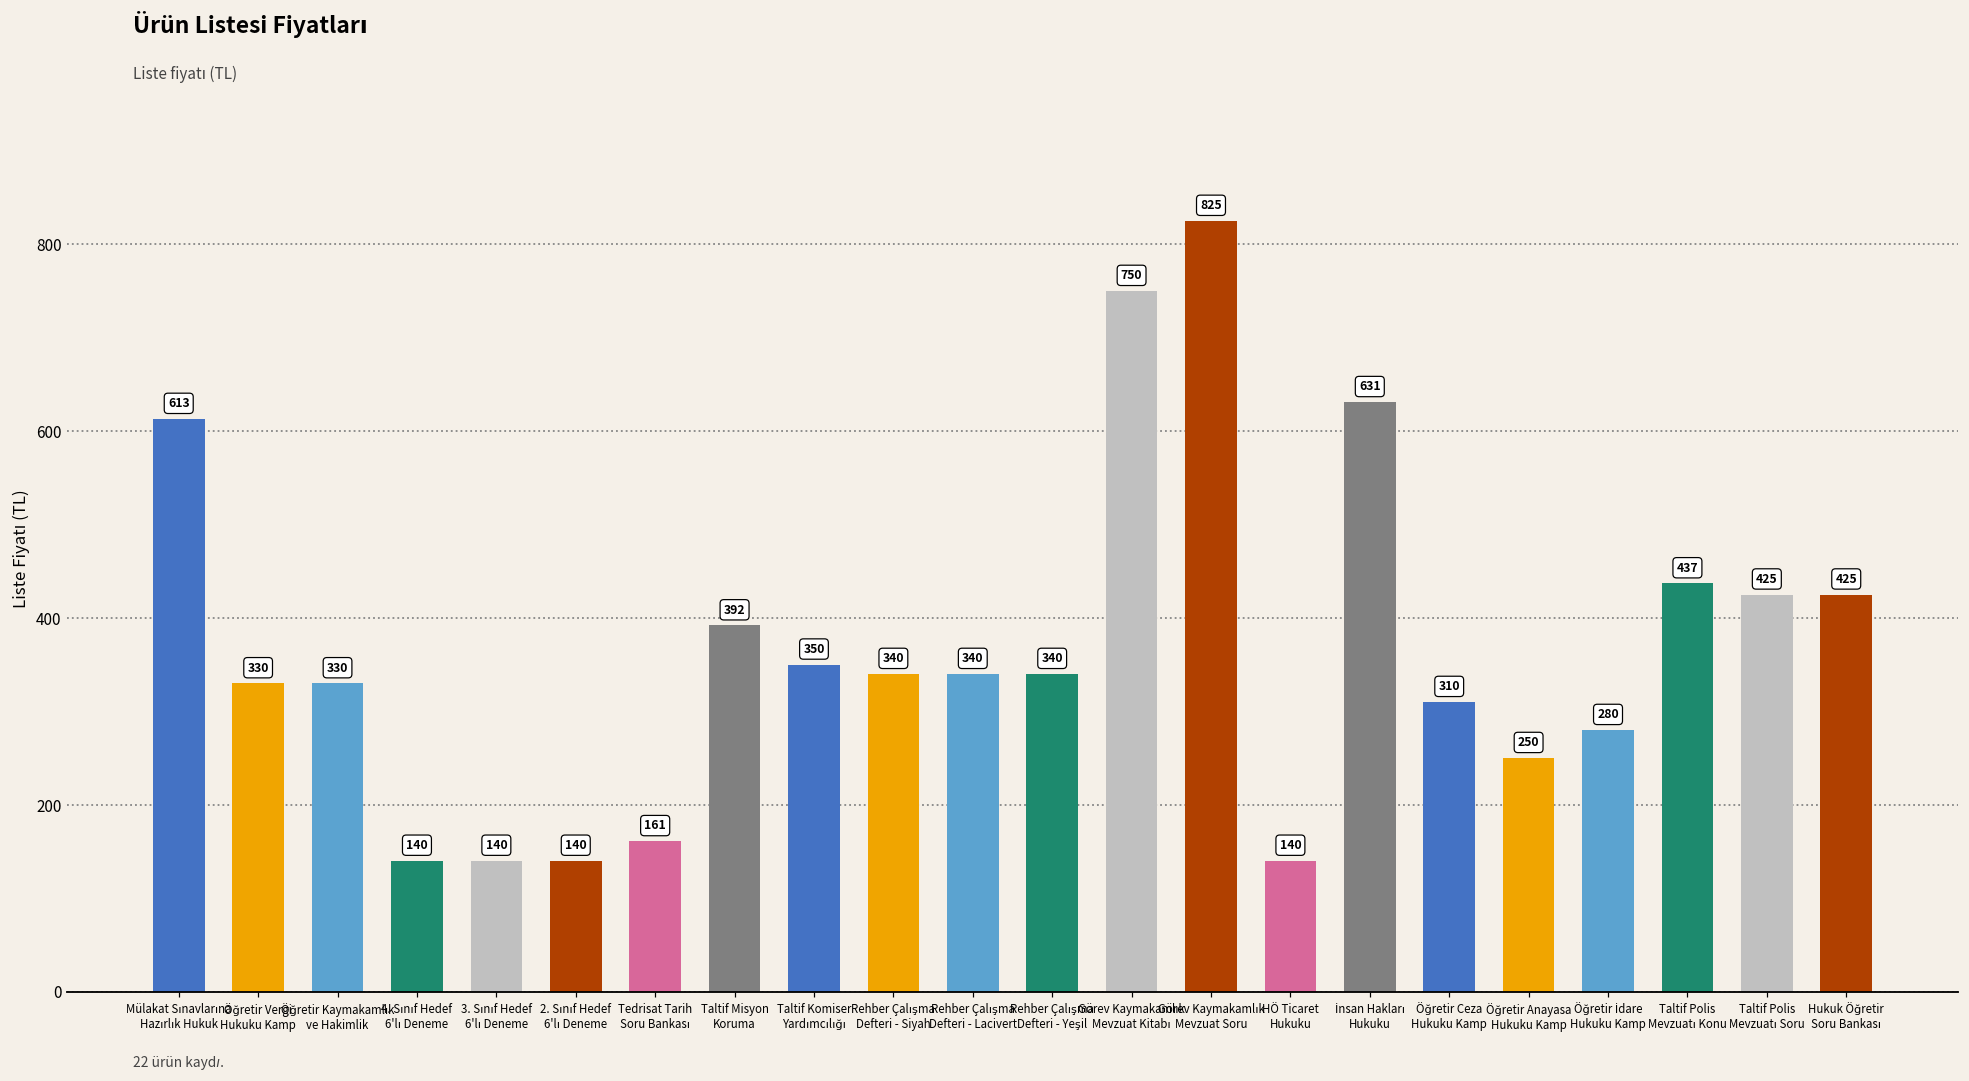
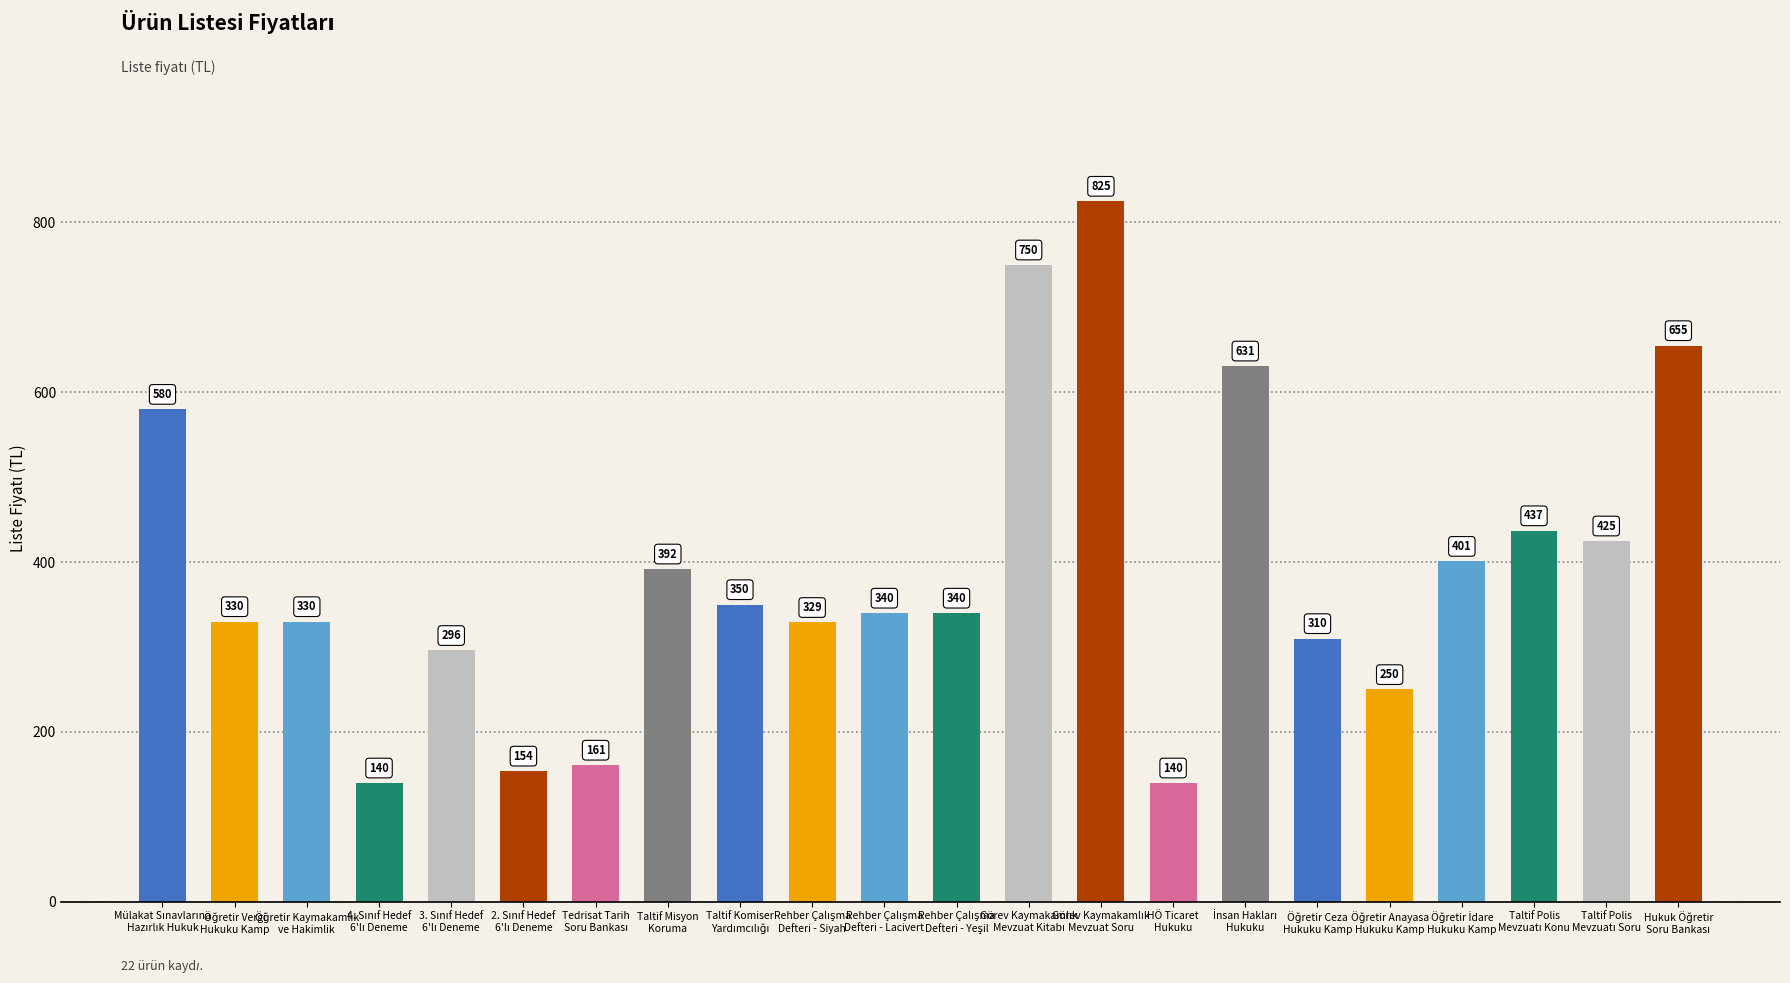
  {
-   "Mülakat Sınavlarına Hazırlık Hukuk": 613,
-   "3. Sınıf Hedef 6'lı Deneme": 140,
-   "2. Sınıf Hedef 6'lı Deneme": 140,
-   "Rehber Çalışma Defteri - Siyah": 340,
-   "Öğretir İdare Hukuku Kamp": 280,
-   "Hukuk Öğretir Soru Bankası": 425
+   "Mülakat Sınavlarına Hazırlık Hukuk": 580,
+   "3. Sınıf Hedef 6'lı Deneme": 296,
+   "2. Sınıf Hedef 6'lı Deneme": 154,
+   "Rehber Çalışma Defteri - Siyah": 329,
+   "Öğretir İdare Hukuku Kamp": 401,
+   "Hukuk Öğretir Soru Bankası": 655
  }
